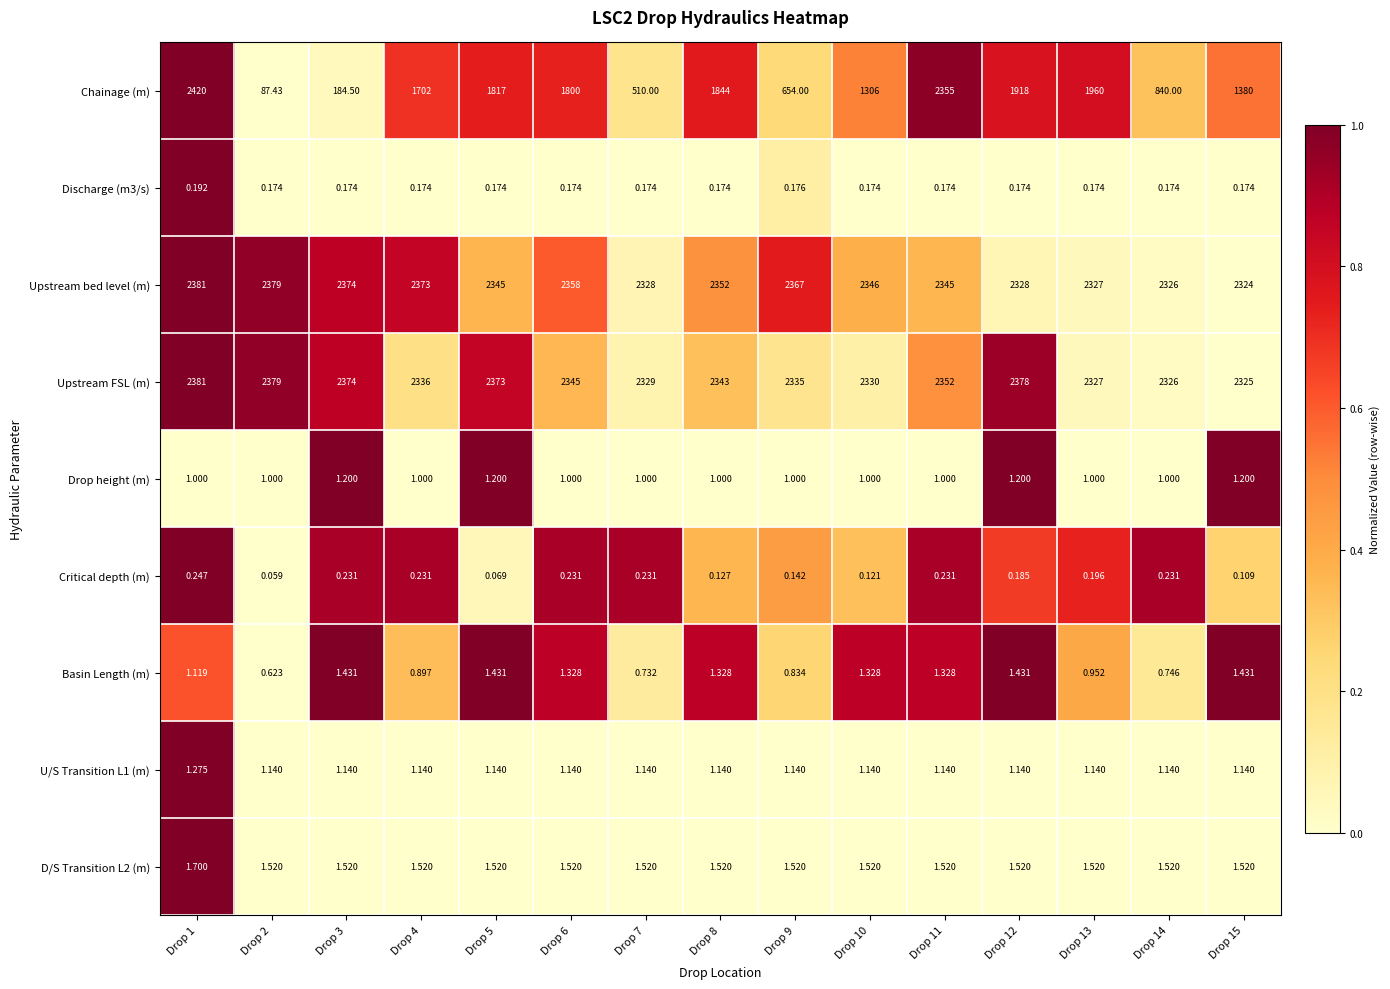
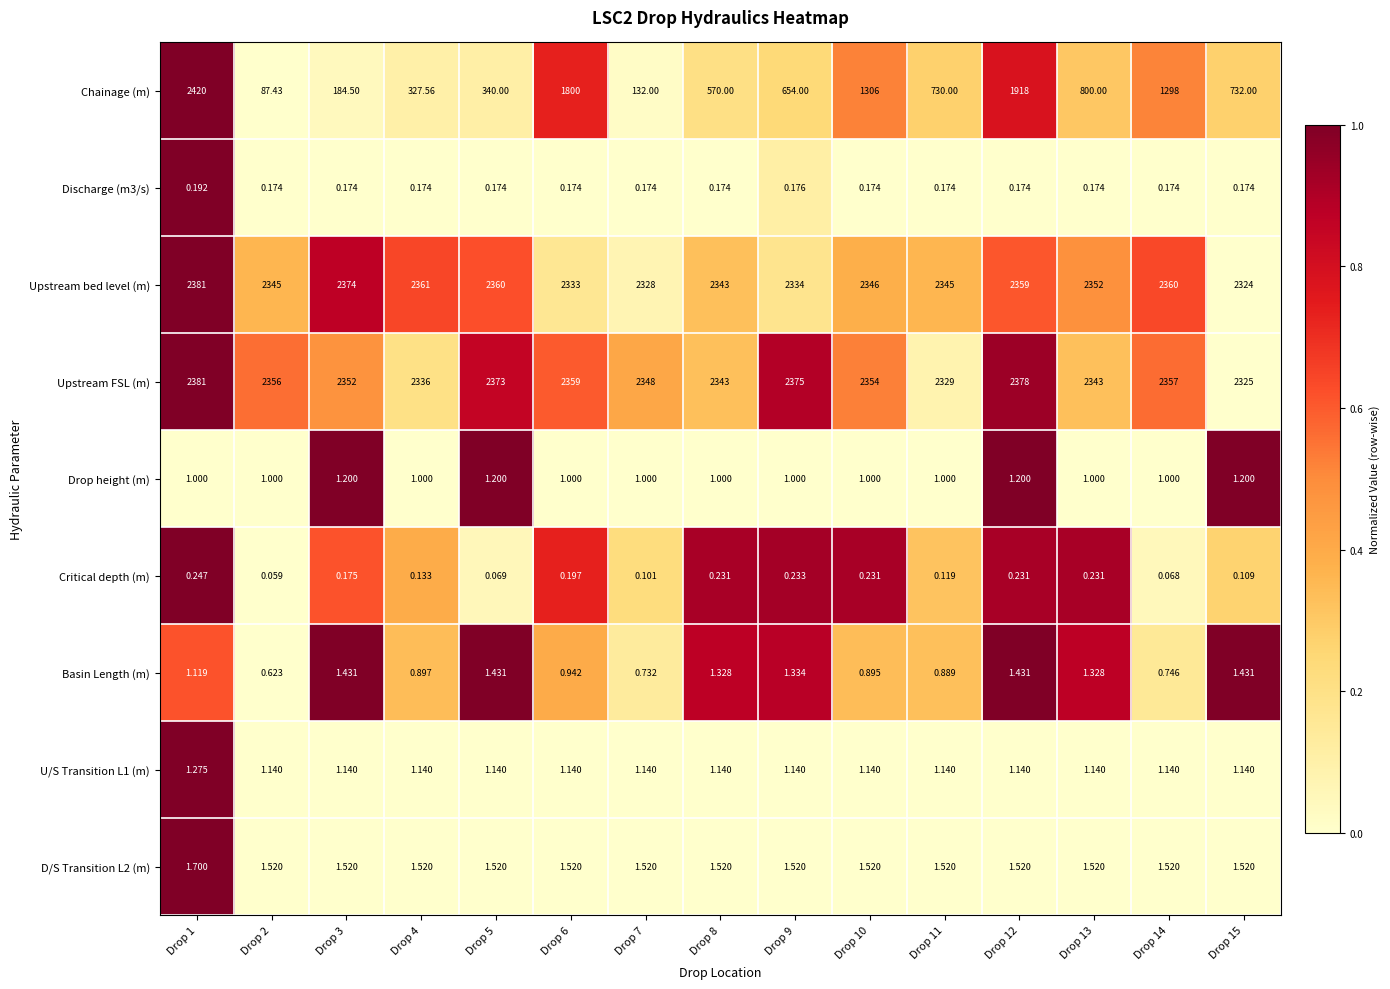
  {
    "Chainage (m)": {
      "Drop 1": 2420,
      "Drop 2": 87.43,
      "Drop 3": 184.50,
-     "Drop 4": 1702,
-     "Drop 5": 1817,
+     "Drop 4": 327.56,
+     "Drop 5": 340.00,
      "Drop 6": 1800,
-     "Drop 7": 510.00,
-     "Drop 8": 1844,
+     "Drop 7": 132.00,
+     "Drop 8": 570.00,
      "Drop 9": 654.00,
      "Drop 10": 1306,
-     "Drop 11": 2355,
+     "Drop 11": 730.00,
      "Drop 12": 1918,
-     "Drop 13": 1960,
-     "Drop 14": 840.00,
-     "Drop 15": 1380
+     "Drop 13": 800.00,
+     "Drop 14": 1298,
+     "Drop 15": 732.00
    },
    "Discharge (m3/s)": {
      "Drop 1": 0.192,
      "Drop 2": 0.174,
      "Drop 3": 0.174,
      "Drop 4": 0.174,
      "Drop 5": 0.174,
      "Drop 6": 0.174,
      "Drop 7": 0.174,
      "Drop 8": 0.174,
      "Drop 9": 0.176,
      "Drop 10": 0.174,
      "Drop 11": 0.174,
      "Drop 12": 0.174,
      "Drop 13": 0.174,
      "Drop 14": 0.174,
      "Drop 15": 0.174
    },
    "Upstream bed level (m)": {
      "Drop 1": 2381,
-     "Drop 2": 2379,
+     "Drop 2": 2345,
      "Drop 3": 2374,
-     "Drop 4": 2373,
-     "Drop 5": 2345,
-     "Drop 6": 2358,
+     "Drop 4": 2361,
+     "Drop 5": 2360,
+     "Drop 6": 2333,
      "Drop 7": 2328,
-     "Drop 8": 2352,
-     "Drop 9": 2367,
+     "Drop 8": 2343,
+     "Drop 9": 2334,
      "Drop 10": 2346,
      "Drop 11": 2345,
-     "Drop 12": 2328,
-     "Drop 13": 2327,
-     "Drop 14": 2326,
+     "Drop 12": 2359,
+     "Drop 13": 2352,
+     "Drop 14": 2360,
      "Drop 15": 2324
    },
    "Upstream FSL (m)": {
      "Drop 1": 2381,
-     "Drop 2": 2379,
-     "Drop 3": 2374,
+     "Drop 2": 2356,
+     "Drop 3": 2352,
      "Drop 4": 2336,
      "Drop 5": 2373,
-     "Drop 6": 2345,
-     "Drop 7": 2329,
+     "Drop 6": 2359,
+     "Drop 7": 2348,
      "Drop 8": 2343,
-     "Drop 9": 2335,
-     "Drop 10": 2330,
-     "Drop 11": 2352,
+     "Drop 9": 2375,
+     "Drop 10": 2354,
+     "Drop 11": 2329,
      "Drop 12": 2378,
-     "Drop 13": 2327,
-     "Drop 14": 2326,
+     "Drop 13": 2343,
+     "Drop 14": 2357,
      "Drop 15": 2325
    },
    "Drop height (m)": {
      "Drop 1": 1.000,
      "Drop 2": 1.000,
      "Drop 3": 1.200,
      "Drop 4": 1.000,
      "Drop 5": 1.200,
      "Drop 6": 1.000,
      "Drop 7": 1.000,
      "Drop 8": 1.000,
      "Drop 9": 1.000,
      "Drop 10": 1.000,
      "Drop 11": 1.000,
      "Drop 12": 1.200,
      "Drop 13": 1.000,
      "Drop 14": 1.000,
      "Drop 15": 1.200
    },
    "Critical depth (m)": {
      "Drop 1": 0.247,
      "Drop 2": 0.059,
-     "Drop 3": 0.231,
-     "Drop 4": 0.231,
+     "Drop 3": 0.175,
+     "Drop 4": 0.133,
      "Drop 5": 0.069,
-     "Drop 6": 0.231,
-     "Drop 7": 0.231,
-     "Drop 8": 0.127,
-     "Drop 9": 0.142,
-     "Drop 10": 0.121,
-     "Drop 11": 0.231,
-     "Drop 12": 0.185,
-     "Drop 13": 0.196,
-     "Drop 14": 0.231,
+     "Drop 6": 0.197,
+     "Drop 7": 0.101,
+     "Drop 8": 0.231,
+     "Drop 9": 0.233,
+     "Drop 10": 0.231,
+     "Drop 11": 0.119,
+     "Drop 12": 0.231,
+     "Drop 13": 0.231,
+     "Drop 14": 0.068,
      "Drop 15": 0.109
    },
    "Basin Length (m)": {
      "Drop 1": 1.119,
      "Drop 2": 0.623,
      "Drop 3": 1.431,
      "Drop 4": 0.897,
      "Drop 5": 1.431,
-     "Drop 6": 1.328,
+     "Drop 6": 0.942,
      "Drop 7": 0.732,
      "Drop 8": 1.328,
-     "Drop 9": 0.834,
-     "Drop 10": 1.328,
-     "Drop 11": 1.328,
+     "Drop 9": 1.334,
+     "Drop 10": 0.895,
+     "Drop 11": 0.889,
      "Drop 12": 1.431,
-     "Drop 13": 0.952,
+     "Drop 13": 1.328,
      "Drop 14": 0.746,
      "Drop 15": 1.431
    },
    "U/S Transition L1 (m)": {
      "Drop 1": 1.275,
      "Drop 2": 1.140,
      "Drop 3": 1.140,
      "Drop 4": 1.140,
      "Drop 5": 1.140,
      "Drop 6": 1.140,
      "Drop 7": 1.140,
      "Drop 8": 1.140,
      "Drop 9": 1.140,
      "Drop 10": 1.140,
      "Drop 11": 1.140,
      "Drop 12": 1.140,
      "Drop 13": 1.140,
      "Drop 14": 1.140,
      "Drop 15": 1.140
    },
    "D/S Transition L2 (m)": {
      "Drop 1": 1.700,
      "Drop 2": 1.520,
      "Drop 3": 1.520,
      "Drop 4": 1.520,
      "Drop 5": 1.520,
      "Drop 6": 1.520,
      "Drop 7": 1.520,
      "Drop 8": 1.520,
      "Drop 9": 1.520,
      "Drop 10": 1.520,
      "Drop 11": 1.520,
      "Drop 12": 1.520,
      "Drop 13": 1.520,
      "Drop 14": 1.520,
      "Drop 15": 1.520
    }
  }
